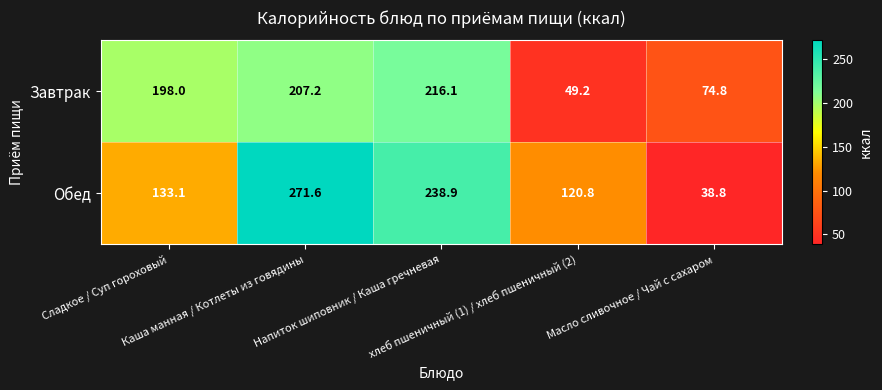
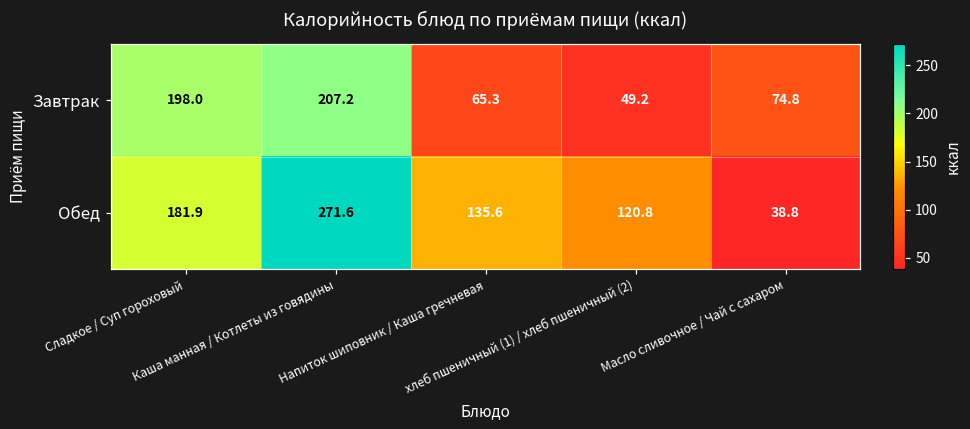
  {
    "Завтрак": {
      "Сладкое / Суп гороховый": 198.0,
      "Каша манная / Котлеты из говядины": 207.2,
-     "Напиток шиповник / Каша гречневая": 216.1,
+     "Напиток шиповник / Каша гречневая": 65.3,
      "хлеб пшеничный (1) / хлеб пшеничный (2)": 49.2,
      "Масло сливочное / Чай с сахаром": 74.8
    },
    "Обед": {
-     "Сладкое / Суп гороховый": 133.1,
+     "Сладкое / Суп гороховый": 181.9,
      "Каша манная / Котлеты из говядины": 271.6,
-     "Напиток шиповник / Каша гречневая": 238.9,
+     "Напиток шиповник / Каша гречневая": 135.6,
      "хлеб пшеничный (1) / хлеб пшеничный (2)": 120.8,
      "Масло сливочное / Чай с сахаром": 38.8
    }
  }
